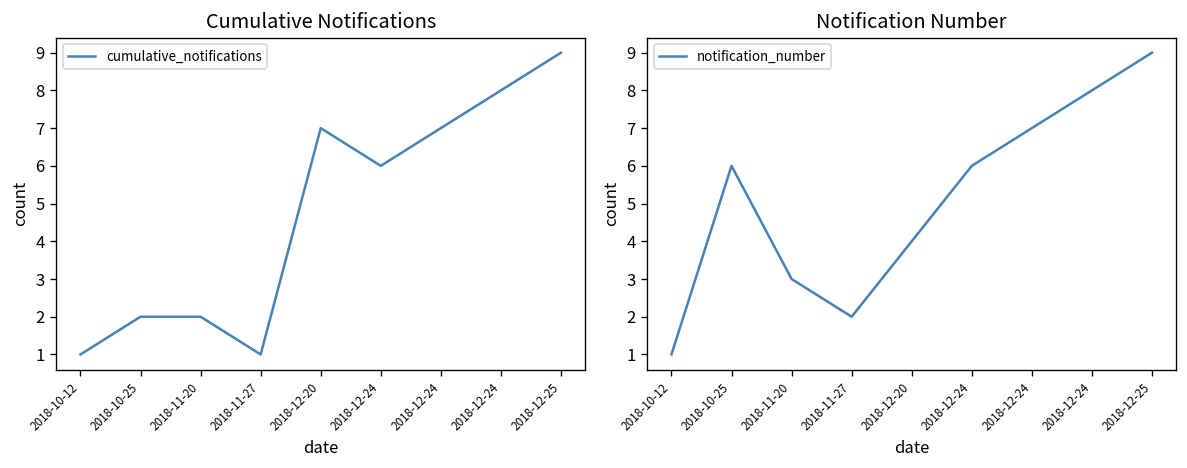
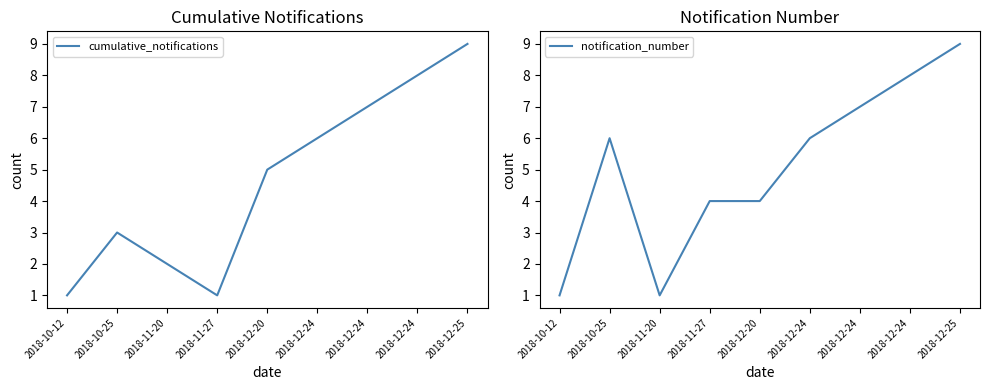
  {
    "Cumulative Notifications": {
      "2018-10-12": 1,
-     "2018-10-25": 2,
+     "2018-10-25": 3,
      "2018-11-20": 2,
      "2018-11-27": 1,
-     "2018-12-20": 7,
+     "2018-12-20": 5,
      "2018-12-25": 9
    },
    "Notification Number": {
      "2018-10-12": 1,
      "2018-10-25": 6,
-     "2018-11-20": 3,
-     "2018-11-27": 2,
+     "2018-11-20": 1,
+     "2018-11-27": 4,
      "2018-12-20": 4,
      "2018-12-25": 9
    }
  }
